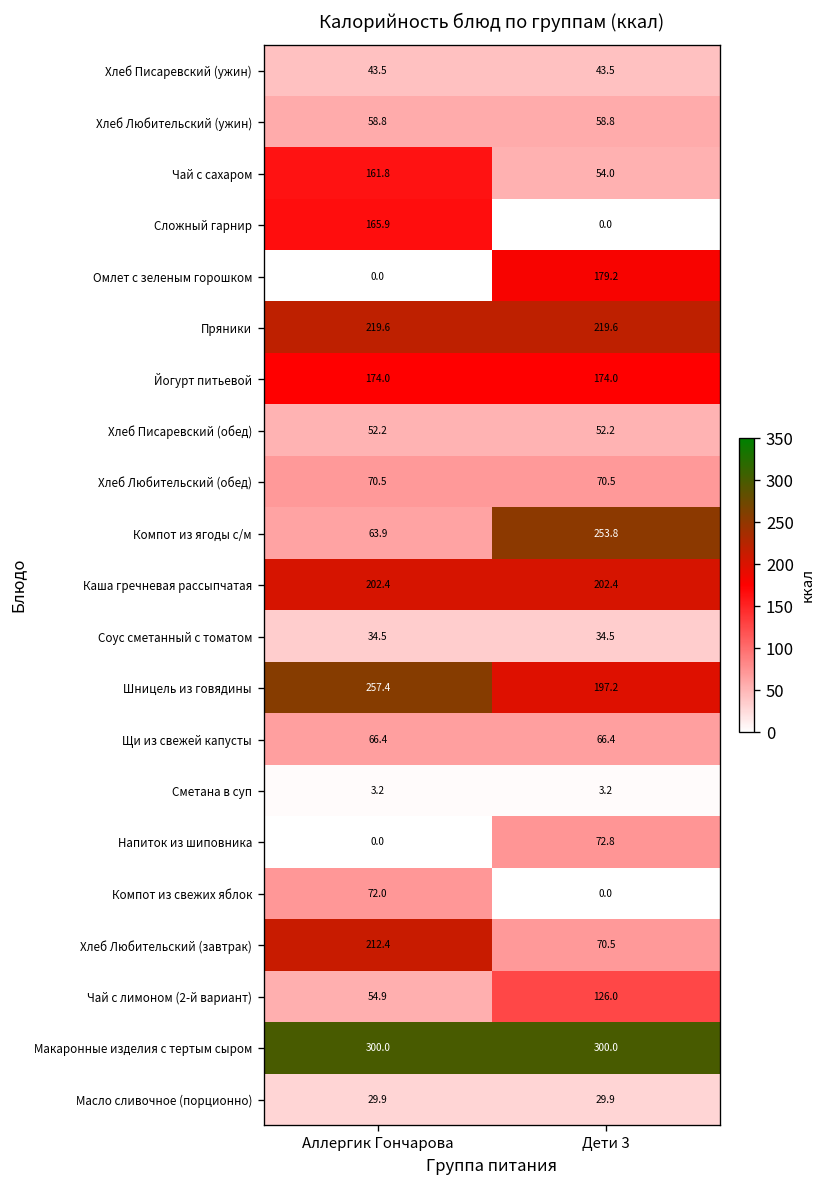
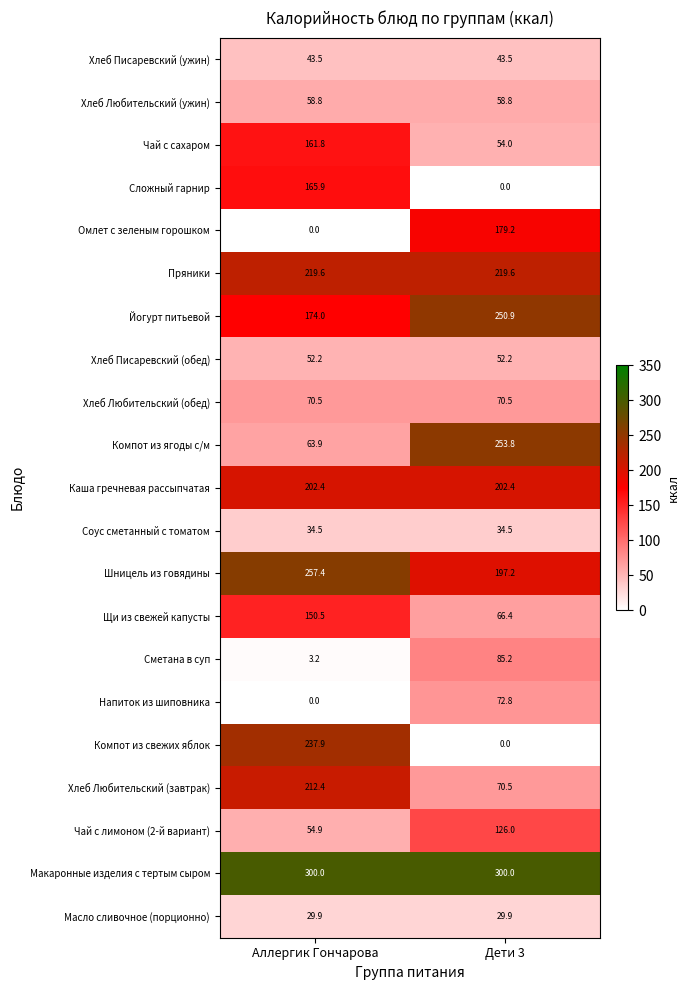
  {
    "Хлеб Писаревский (ужин)": {
      "Аллергик Гончарова": 43.5,
      "Дети 3": 43.5
    },
    "Хлеб Любительский (ужин)": {
      "Аллергик Гончарова": 58.8,
      "Дети 3": 58.8
    },
    "Чай с сахаром": {
      "Аллергик Гончарова": 161.8,
      "Дети 3": 54.0
    },
    "Сложный гарнир": {
      "Аллергик Гончарова": 165.9,
      "Дети 3": 0.0
    },
    "Омлет с зеленым горошком": {
      "Аллергик Гончарова": 0.0,
      "Дети 3": 179.2
    },
    "Пряники": {
      "Аллергик Гончарова": 219.6,
      "Дети 3": 219.6
    },
    "Йогурт питьевой": {
      "Аллергик Гончарова": 174.0,
-     "Дети 3": 174.0
+     "Дети 3": 250.9
    },
    "Хлеб Писаревский (обед)": {
      "Аллергик Гончарова": 52.2,
      "Дети 3": 52.2
    },
    "Хлеб Любительский (обед)": {
      "Аллергик Гончарова": 70.5,
      "Дети 3": 70.5
    },
    "Компот из ягоды с/м": {
      "Аллергик Гончарова": 63.9,
      "Дети 3": 253.8
    },
    "Каша гречневая рассыпчатая": {
      "Аллергик Гончарова": 202.4,
      "Дети 3": 202.4
    },
    "Соус сметанный с томатом": {
      "Аллергик Гончарова": 34.5,
      "Дети 3": 34.5
    },
    "Шницель из говядины": {
      "Аллергик Гончарова": 257.4,
      "Дети 3": 197.2
    },
    "Щи из свежей капусты": {
-     "Аллергик Гончарова": 66.4,
+     "Аллергик Гончарова": 150.5,
      "Дети 3": 66.4
    },
    "Сметана в суп": {
      "Аллергик Гончарова": 3.2,
-     "Дети 3": 3.2
+     "Дети 3": 85.2
    },
    "Напиток из шиповника": {
      "Аллергик Гончарова": 0.0,
      "Дети 3": 72.8
    },
    "Компот из свежих яблок": {
-     "Аллергик Гончарова": 72.0,
+     "Аллергик Гончарова": 237.9,
      "Дети 3": 0.0
    },
    "Хлеб Любительский (завтрак)": {
      "Аллергик Гончарова": 212.4,
      "Дети 3": 70.5
    },
    "Чай с лимоном (2-й вариант)": {
      "Аллергик Гончарова": 54.9,
      "Дети 3": 126.0
    },
    "Макаронные изделия с тертым сыром": {
      "Аллергик Гончарова": 300.0,
      "Дети 3": 300.0
    },
    "Масло сливочное (порционно)": {
      "Аллергик Гончарова": 29.9,
      "Дети 3": 29.9
    }
  }
